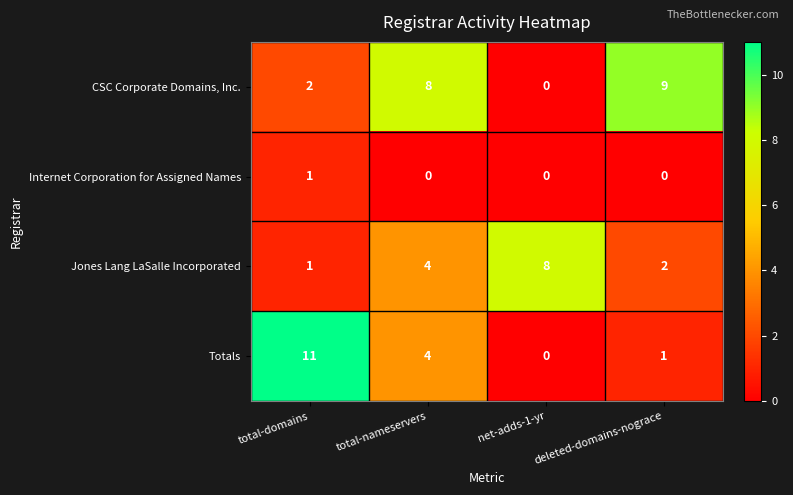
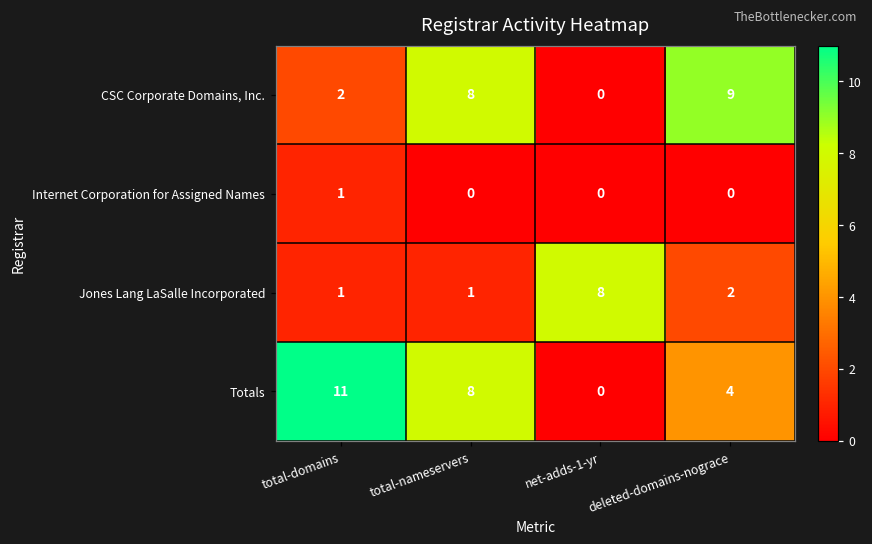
  {
    "CSC Corporate Domains, Inc.": {
      "total-domains": 2,
      "total-nameservers": 8,
      "net-adds-1-yr": 0,
      "deleted-domains-nograce": 9
    },
    "Internet Corporation for Assigned Names": {
      "total-domains": 1,
      "total-nameservers": 0,
      "net-adds-1-yr": 0,
      "deleted-domains-nograce": 0
    },
    "Jones Lang LaSalle Incorporated": {
      "total-domains": 1,
-     "total-nameservers": 4,
+     "total-nameservers": 1,
      "net-adds-1-yr": 8,
      "deleted-domains-nograce": 2
    },
    "Totals": {
      "total-domains": 11,
-     "total-nameservers": 4,
+     "total-nameservers": 8,
      "net-adds-1-yr": 0,
-     "deleted-domains-nograce": 1
+     "deleted-domains-nograce": 4
    }
  }
